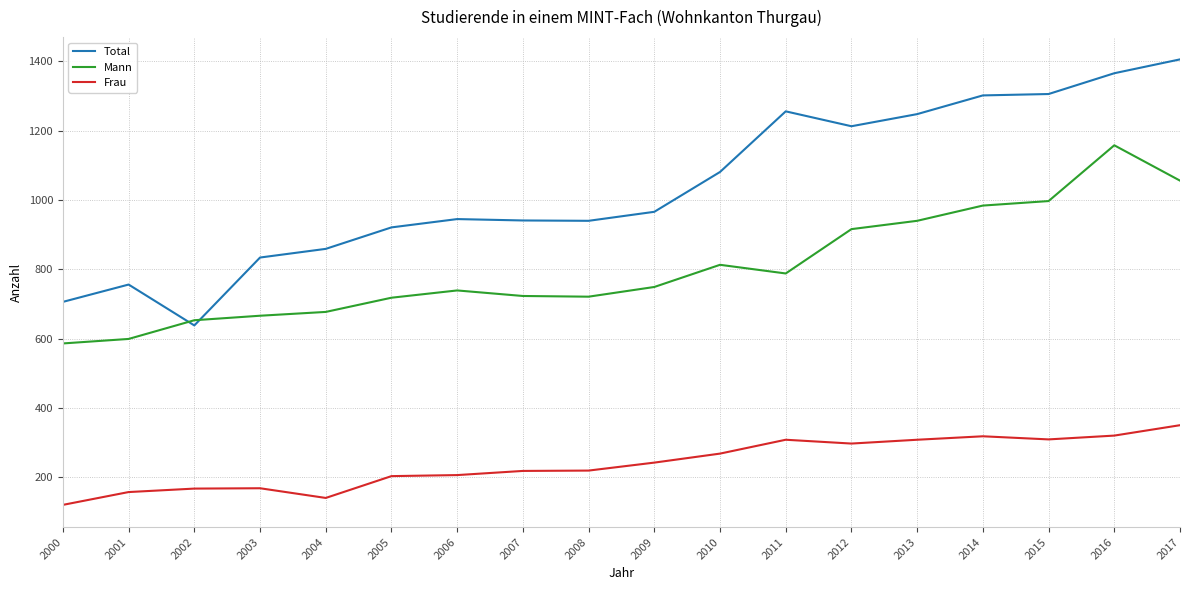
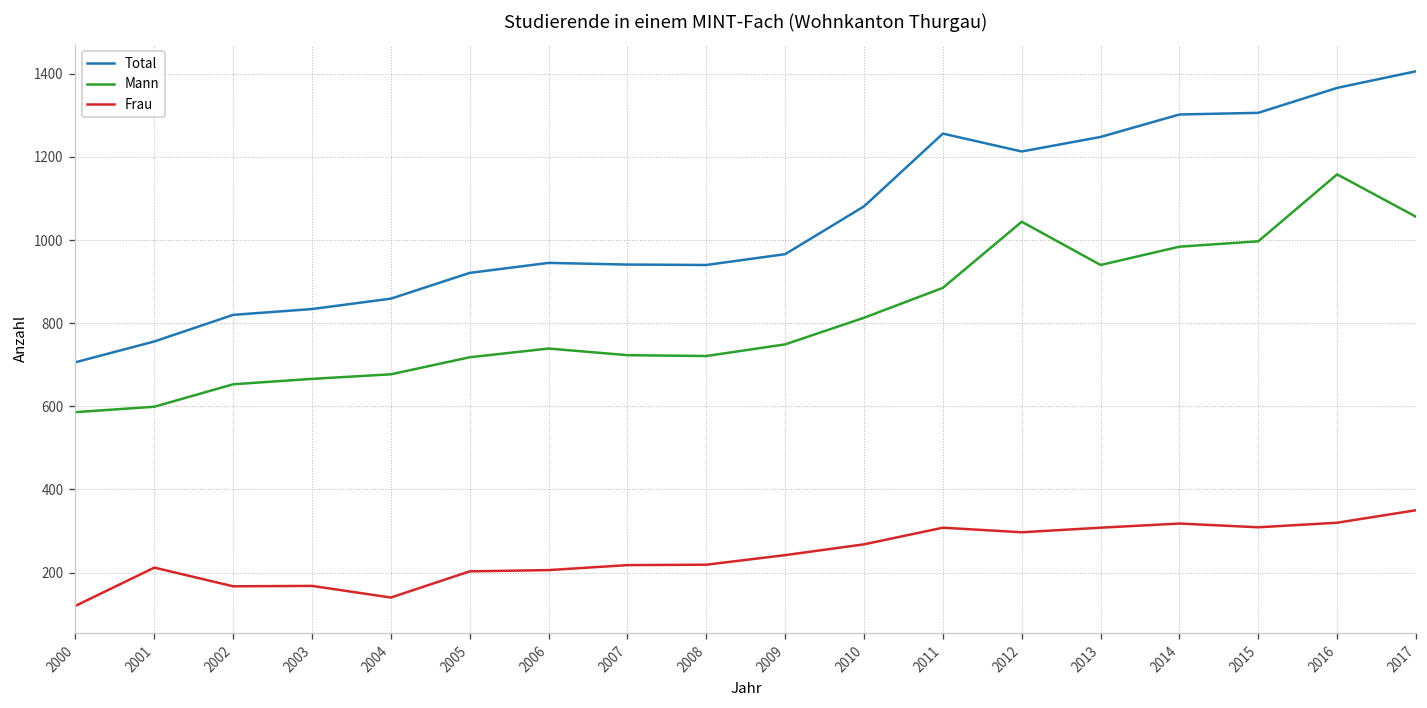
  {
    "Total": {
      "2000": 710,
      "2001": 760,
-     "2002": 640,
+     "2002": 820,
      "2003": 830,
      "2004": 860,
      "2005": 920,
      "2006": 950,
      "2007": 940,
      "2008": 940,
      "2009": 970,
      "2010": 1080,
      "2011": 1260,
      "2012": 1210,
      "2013": 1250,
      "2014": 1300,
      "2015": 1310,
      "2016": 1370,
      "2017": 1410
    },
    "Mann": {
      "2000": 590,
      "2001": 600,
      "2002": 650,
      "2003": 670,
      "2004": 680,
      "2005": 720,
      "2006": 740,
      "2007": 720,
      "2008": 720,
      "2009": 750,
      "2010": 810,
-     "2011": 790,
-     "2012": 920,
+     "2011": 890,
+     "2012": 1040,
      "2013": 940,
      "2014": 980,
      "2015": 1000,
      "2016": 1160,
      "2017": 1060
    },
    "Frau": {
      "2000": 120,
-     "2001": 160,
+     "2001": 210,
      "2002": 170,
      "2003": 170,
      "2004": 140,
      "2005": 200,
      "2006": 210,
      "2007": 220,
      "2008": 220,
      "2009": 240,
      "2010": 270,
      "2011": 310,
      "2012": 300,
      "2013": 310,
      "2014": 320,
      "2015": 310,
      "2016": 320,
      "2017": 350
    }
  }
